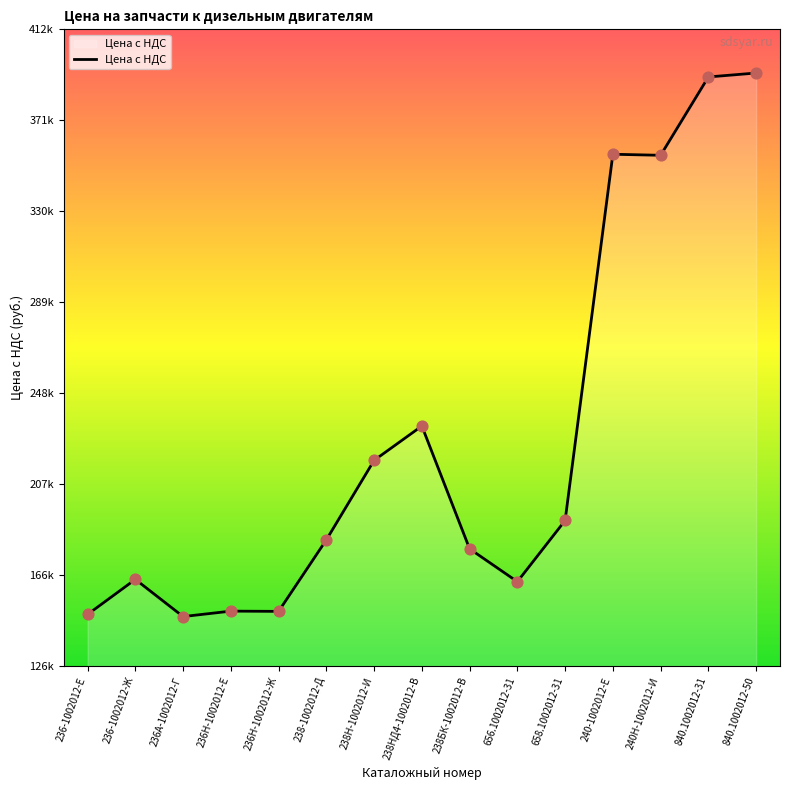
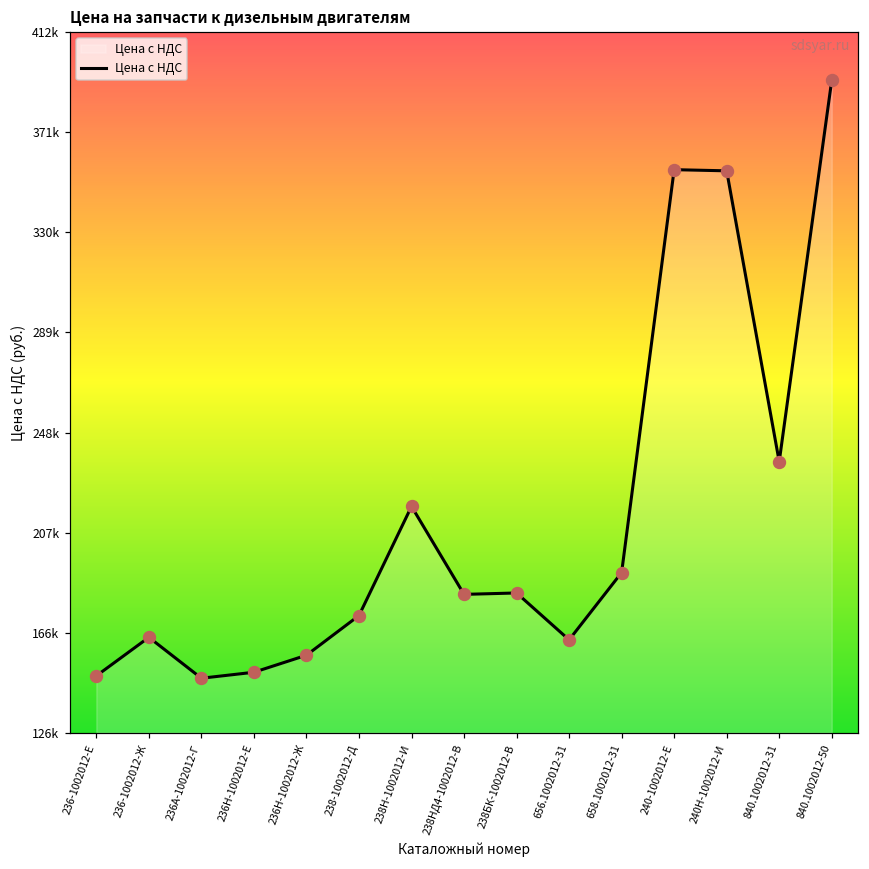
  {
    "236-1002012-Е": 149000,
    "236-1002012-Ж": 165000,
    "236А-1002012-Г": 148000,
    "236Н-1002012-Е": 151000,
-   "236Н-1002012-Ж": 151000,
-   "238-1002012-Д": 183000,
+   "236Н-1002012-Ж": 158000,
+   "238-1002012-Д": 174000,
    "238Н-1002012-И": 218000,
-   "238НД4-1002012-В": 234000,
-   "238БК-1002012-В": 179000,
+   "238НД4-1002012-В": 183000,
+   "238БК-1002012-В": 183000,
    "656.1002012-31": 164000,
    "658.1002012-31": 191000,
    "240-1002012-Е": 356000,
    "240Н-1002012-И": 356000,
-   "840.1002012-31": 391000,
+   "840.1002012-31": 237000,
    "840.1002012-50": 393000
  }
